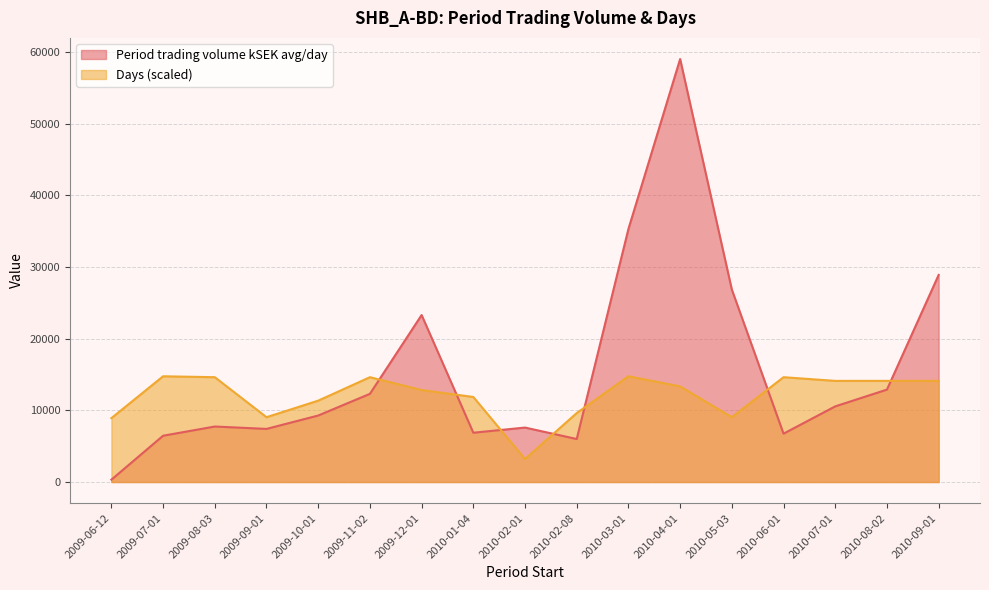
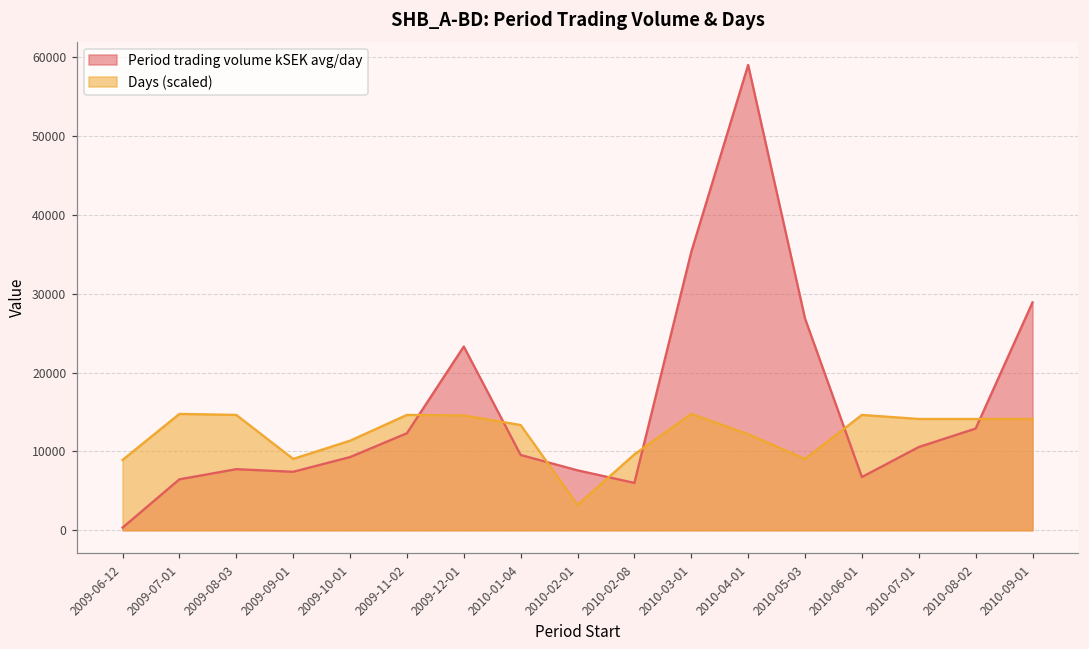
  {
    "Period trading volume kSEK avg/day": {
      "2009-06-12": 0,
      "2009-07-01": 6000,
      "2009-08-03": 8000,
      "2009-09-01": 7000,
      "2009-10-01": 9000,
      "2009-11-02": 12000,
      "2009-12-01": 23000,
-     "2010-01-04": 7000,
+     "2010-01-04": 10000,
      "2010-02-01": 8000,
      "2010-02-08": 6000,
      "2010-03-01": 35000,
      "2010-04-01": 59000,
      "2010-05-03": 27000,
      "2010-06-01": 7000,
      "2010-07-01": 11000,
      "2010-08-02": 13000,
      "2010-09-01": 29000
    },
    "Days (scaled)": {
      "2009-06-12": 9000,
      "2009-07-01": 15000,
      "2009-08-03": 15000,
      "2009-09-01": 9000,
      "2009-10-01": 11000,
      "2009-11-02": 15000,
-     "2009-12-01": 13000,
-     "2010-01-04": 12000,
+     "2009-12-01": 15000,
+     "2010-01-04": 13000,
      "2010-02-01": 3000,
      "2010-02-08": 10000,
      "2010-03-01": 15000,
-     "2010-04-01": 13000,
+     "2010-04-01": 12000,
      "2010-05-03": 9000,
      "2010-06-01": 15000,
      "2010-07-01": 14000,
      "2010-08-02": 14000,
      "2010-09-01": 14000
    }
  }
